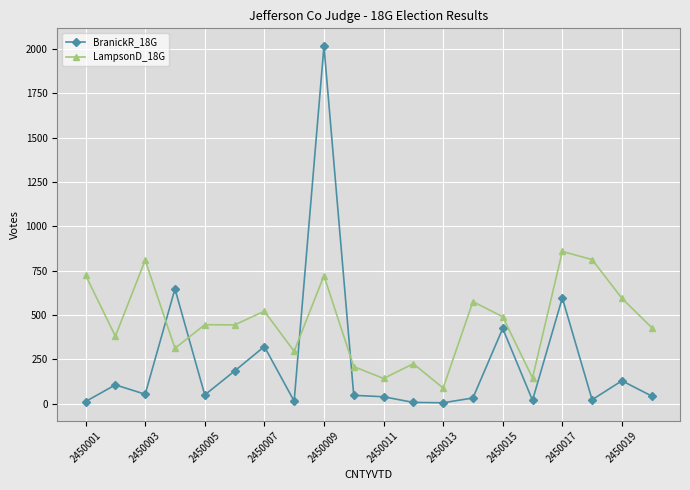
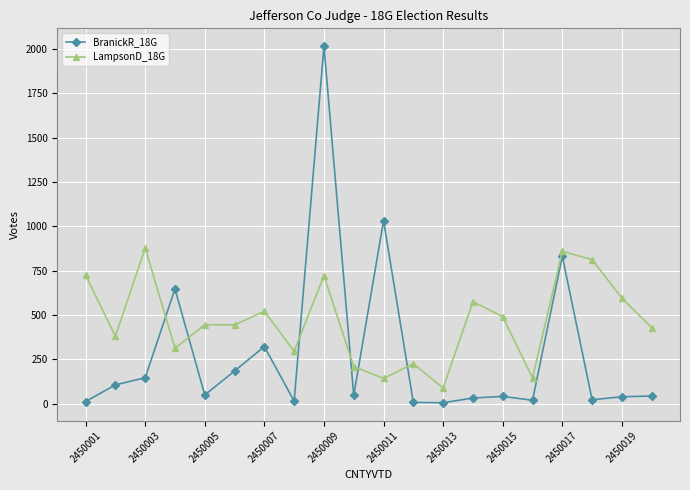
  {
    "BranickR_18G": {
      "2450001": 10,
-     "2450003": 50,
+     "2450003": 150,
      "2450005": 50,
      "2450007": 320,
      "2450009": 2020,
-     "2450011": 40,
+     "2450011": 1030,
      "2450013": 10,
-     "2450015": 420,
-     "2450017": 600,
-     "2450019": 130
+     "2450015": 40,
+     "2450017": 830,
+     "2450019": 40
    },
    "LampsonD_18G": {
      "2450001": 720,
-     "2450003": 810,
+     "2450003": 880,
      "2450005": 450,
      "2450007": 520,
      "2450009": 720,
      "2450011": 140,
      "2450013": 90,
      "2450015": 490,
      "2450017": 860,
      "2450019": 590
    }
  }
